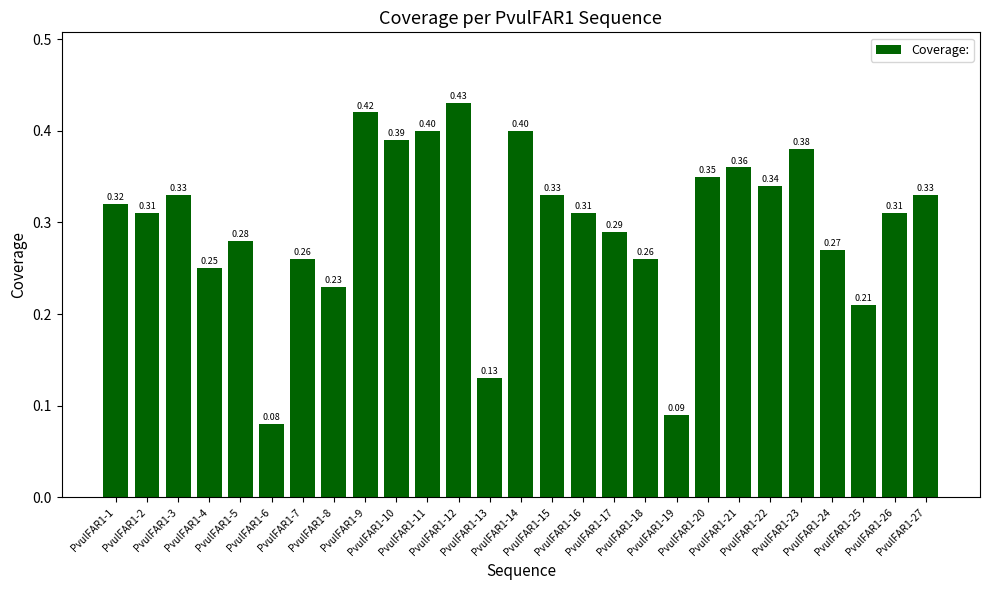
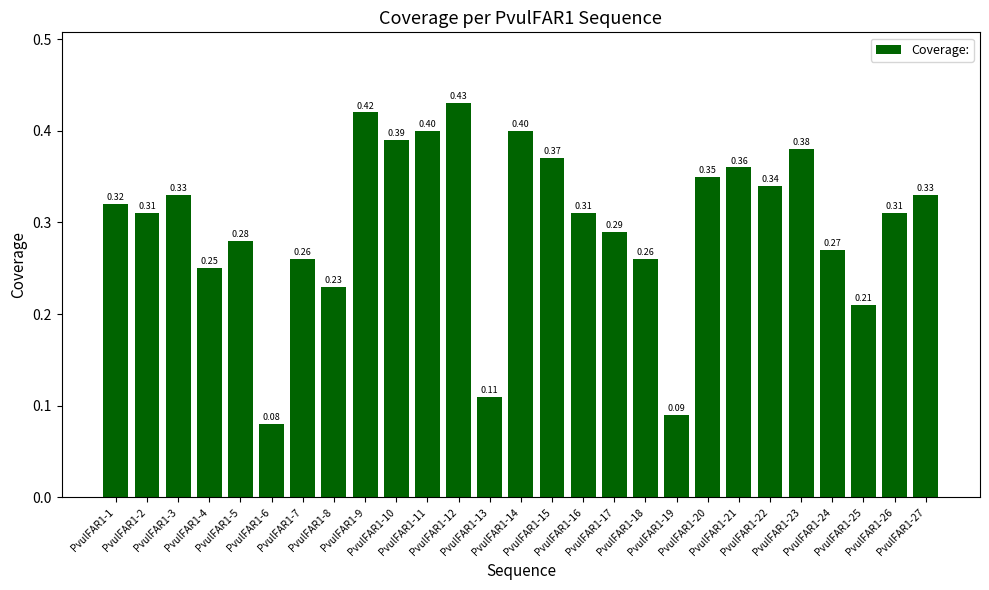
  {
    "PvulFAR1-1": 0.32,
    "PvulFAR1-2": 0.31,
    "PvulFAR1-3": 0.33,
    "PvulFAR1-4": 0.25,
    "PvulFAR1-5": 0.28,
    "PvulFAR1-6": 0.08,
    "PvulFAR1-7": 0.26,
    "PvulFAR1-8": 0.23,
    "PvulFAR1-9": 0.42,
    "PvulFAR1-10": 0.39,
    "PvulFAR1-11": 0.40,
    "PvulFAR1-12": 0.43,
-   "PvulFAR1-13": 0.13,
+   "PvulFAR1-13": 0.11,
    "PvulFAR1-14": 0.40,
-   "PvulFAR1-15": 0.33,
+   "PvulFAR1-15": 0.37,
    "PvulFAR1-16": 0.31,
    "PvulFAR1-17": 0.29,
    "PvulFAR1-18": 0.26,
    "PvulFAR1-19": 0.09,
    "PvulFAR1-20": 0.35,
    "PvulFAR1-21": 0.36,
    "PvulFAR1-22": 0.34,
    "PvulFAR1-23": 0.38,
    "PvulFAR1-24": 0.27,
    "PvulFAR1-25": 0.21,
    "PvulFAR1-26": 0.31,
    "PvulFAR1-27": 0.33
  }
